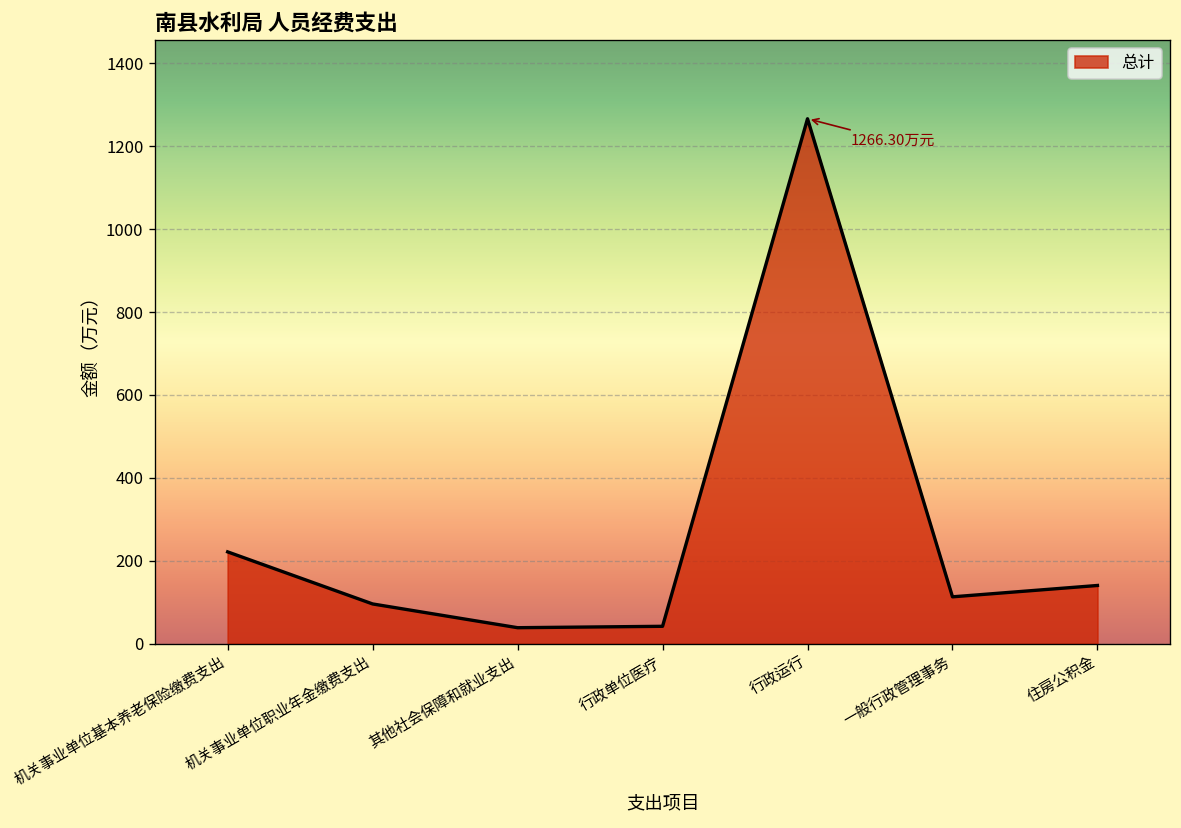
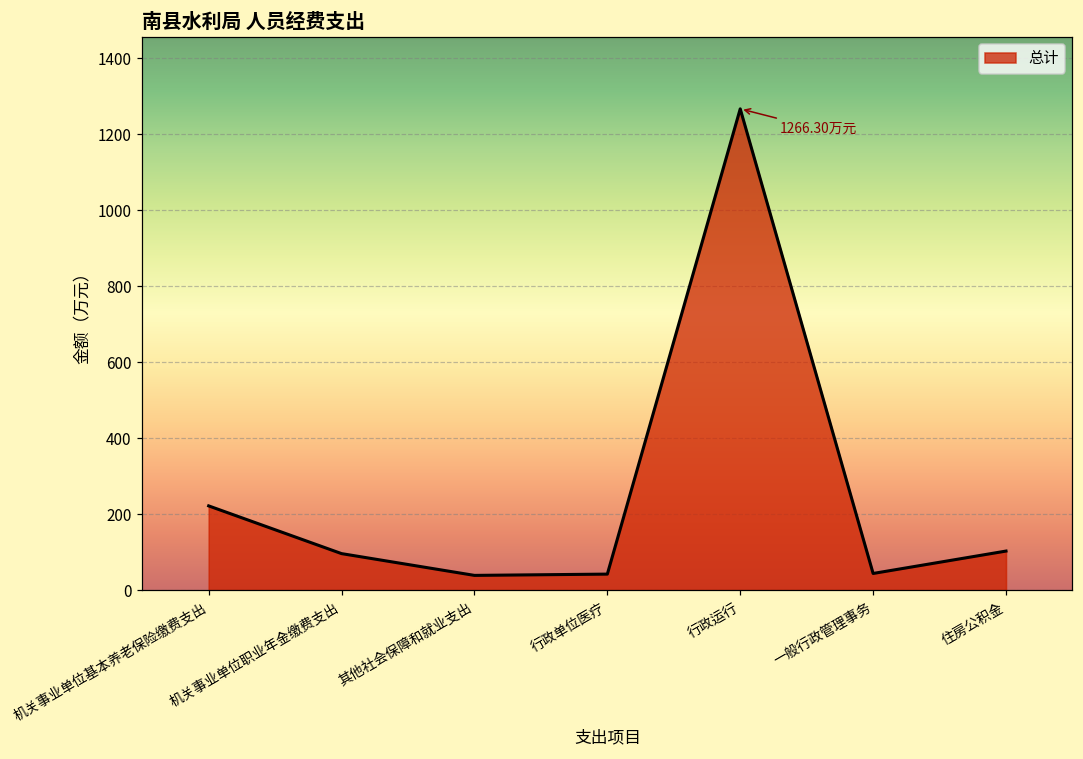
  {
    "机关事业单位基本养老保险缴费支出": 220,
    "机关事业单位职业年金缴费支出": 100,
    "其他社会保障和就业支出": 40,
    "行政单位医疗": 40,
-   "一般行政管理事务": 110,
-   "住房公积金": 140
+   "一般行政管理事务": 40,
+   "住房公积金": 100
  }
